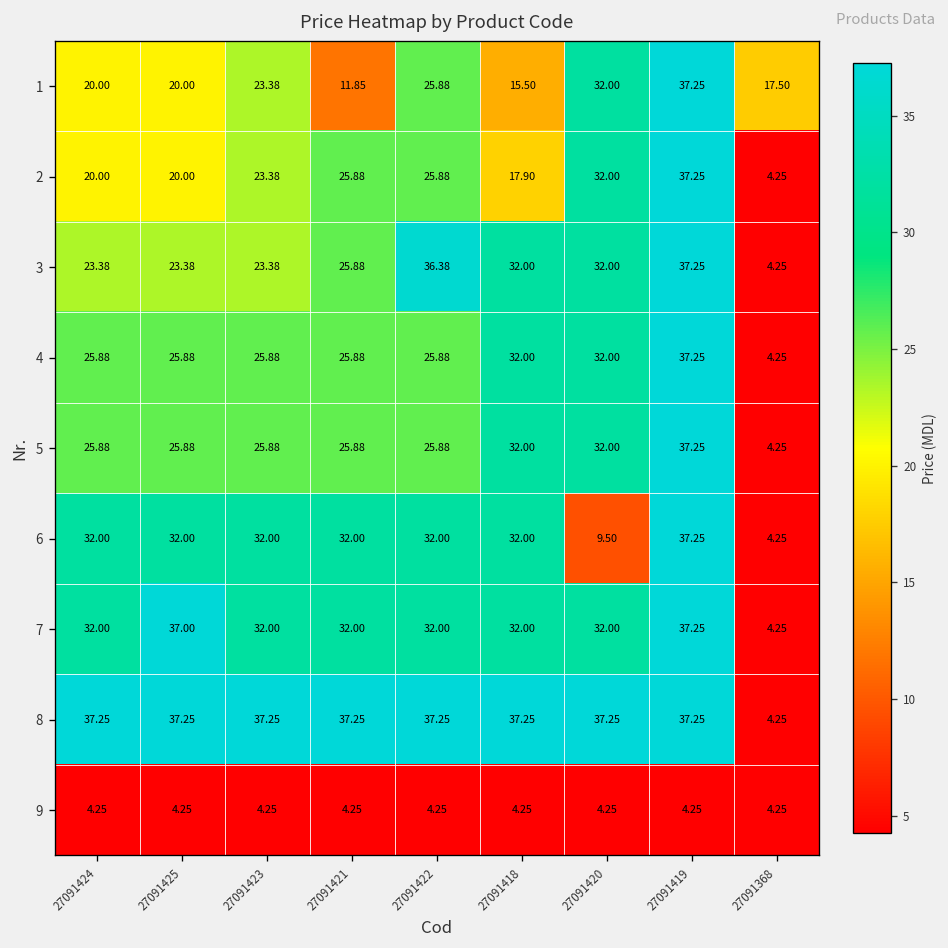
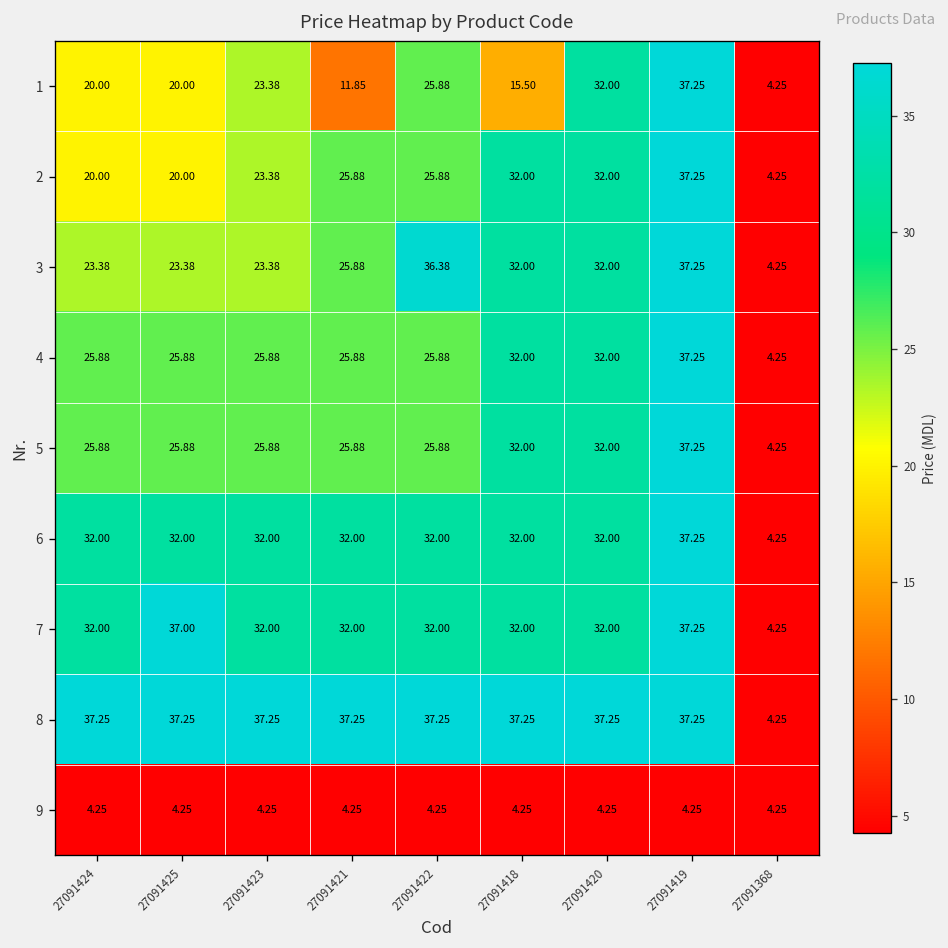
  {
    "1": {
      "27091424": 20.00,
      "27091425": 20.00,
      "27091423": 23.38,
      "27091421": 11.85,
      "27091422": 25.88,
      "27091418": 15.50,
      "27091420": 32.00,
      "27091419": 37.25,
-     "27091368": 17.50
+     "27091368": 4.25
    },
    "2": {
      "27091424": 20.00,
      "27091425": 20.00,
      "27091423": 23.38,
      "27091421": 25.88,
      "27091422": 25.88,
-     "27091418": 17.90,
+     "27091418": 32.00,
      "27091420": 32.00,
      "27091419": 37.25,
      "27091368": 4.25
    },
    "3": {
      "27091424": 23.38,
      "27091425": 23.38,
      "27091423": 23.38,
      "27091421": 25.88,
      "27091422": 36.38,
      "27091418": 32.00,
      "27091420": 32.00,
      "27091419": 37.25,
      "27091368": 4.25
    },
    "4": {
      "27091424": 25.88,
      "27091425": 25.88,
      "27091423": 25.88,
      "27091421": 25.88,
      "27091422": 25.88,
      "27091418": 32.00,
      "27091420": 32.00,
      "27091419": 37.25,
      "27091368": 4.25
    },
    "5": {
      "27091424": 25.88,
      "27091425": 25.88,
      "27091423": 25.88,
      "27091421": 25.88,
      "27091422": 25.88,
      "27091418": 32.00,
      "27091420": 32.00,
      "27091419": 37.25,
      "27091368": 4.25
    },
    "6": {
      "27091424": 32.00,
      "27091425": 32.00,
      "27091423": 32.00,
      "27091421": 32.00,
      "27091422": 32.00,
      "27091418": 32.00,
-     "27091420": 9.50,
+     "27091420": 32.00,
      "27091419": 37.25,
      "27091368": 4.25
    },
    "7": {
      "27091424": 32.00,
      "27091425": 37.00,
      "27091423": 32.00,
      "27091421": 32.00,
      "27091422": 32.00,
      "27091418": 32.00,
      "27091420": 32.00,
      "27091419": 37.25,
      "27091368": 4.25
    },
    "8": {
      "27091424": 37.25,
      "27091425": 37.25,
      "27091423": 37.25,
      "27091421": 37.25,
      "27091422": 37.25,
      "27091418": 37.25,
      "27091420": 37.25,
      "27091419": 37.25,
      "27091368": 4.25
    },
    "9": {
      "27091424": 4.25,
      "27091425": 4.25,
      "27091423": 4.25,
      "27091421": 4.25,
      "27091422": 4.25,
      "27091418": 4.25,
      "27091420": 4.25,
      "27091419": 4.25,
      "27091368": 4.25
    }
  }
